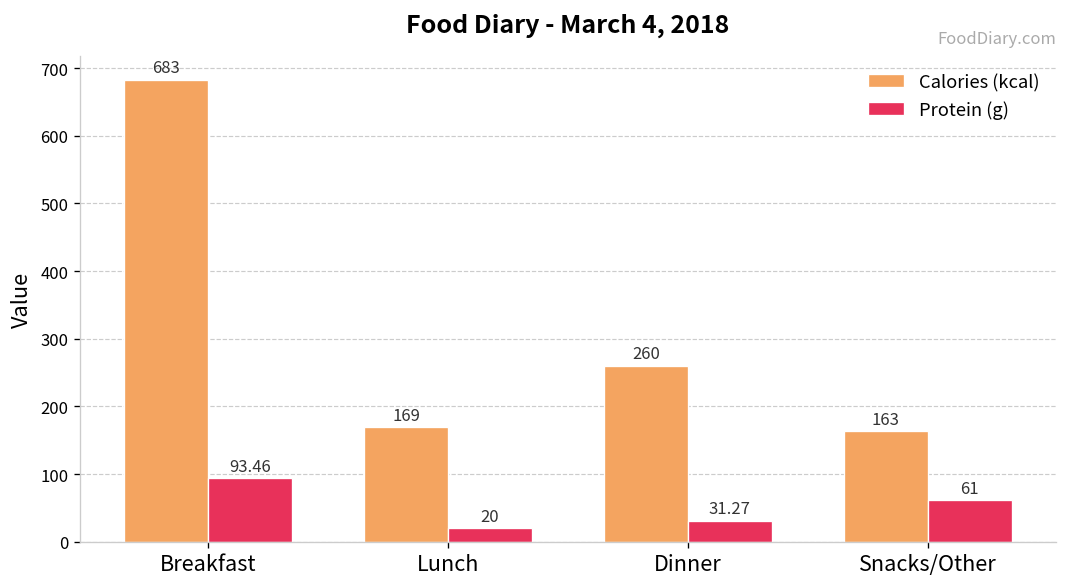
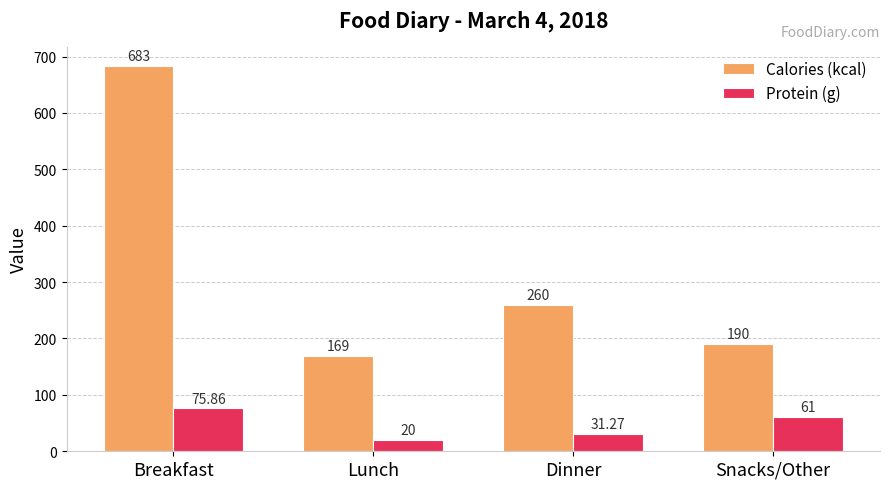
  {
    "Calories (kcal)": {
      "Breakfast": 683,
      "Lunch": 169,
      "Dinner": 260,
-     "Snacks/Other": 163
+     "Snacks/Other": 190
    },
    "Protein (g)": {
-     "Breakfast": 93.46,
+     "Breakfast": 75.86,
      "Lunch": 20,
      "Dinner": 31.27,
      "Snacks/Other": 61
    }
  }
